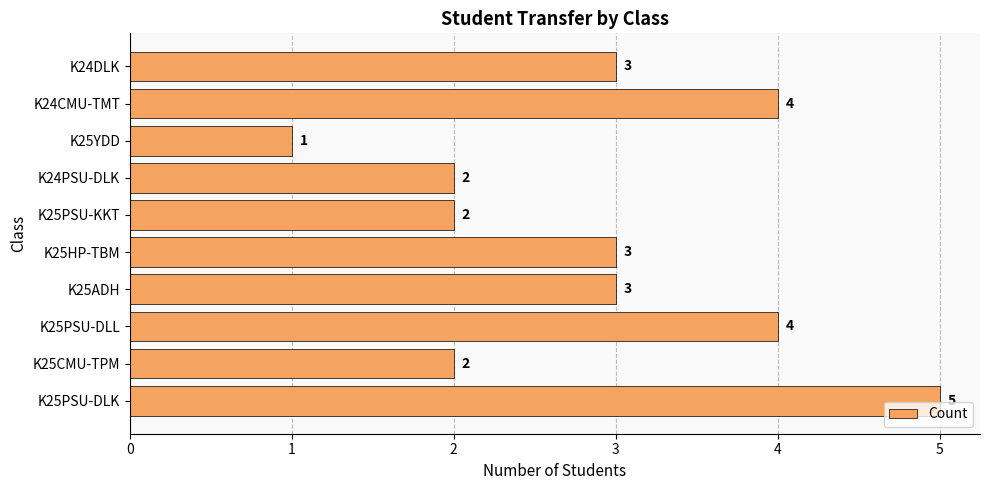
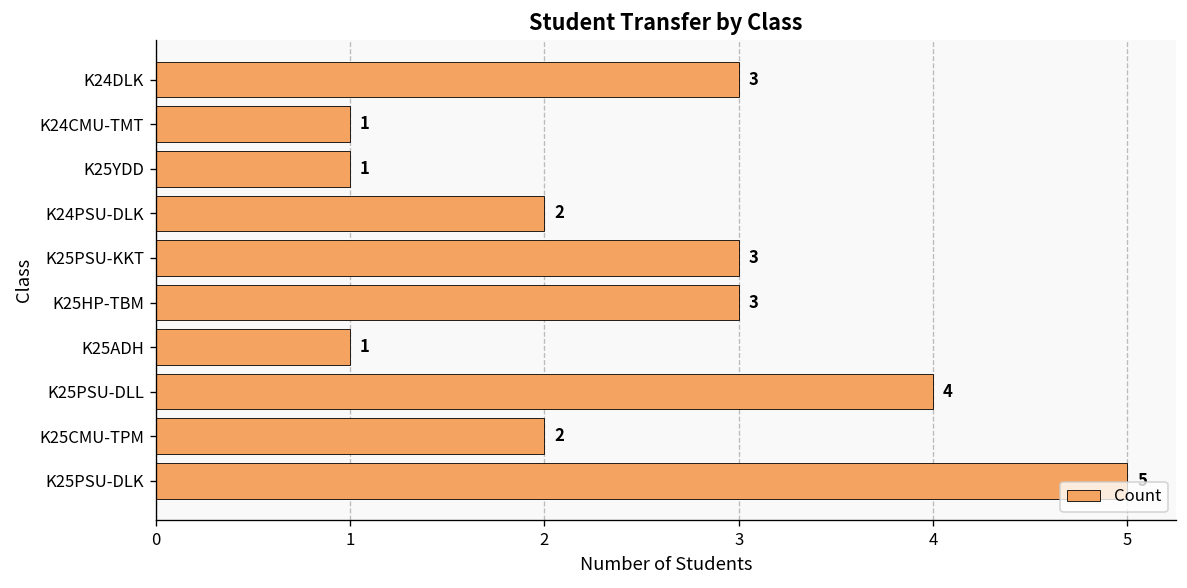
  {
    "K24DLK": 3,
-   "K24CMU-TMT": 4,
+   "K24CMU-TMT": 1,
    "K25YDD": 1,
    "K24PSU-DLK": 2,
-   "K25PSU-KKT": 2,
+   "K25PSU-KKT": 3,
    "K25HP-TBM": 3,
-   "K25ADH": 3,
+   "K25ADH": 1,
    "K25PSU-DLL": 4,
    "K25CMU-TPM": 2
  }
